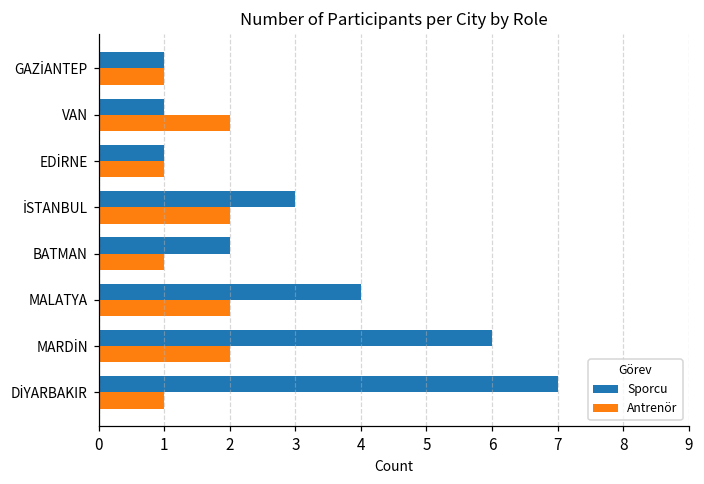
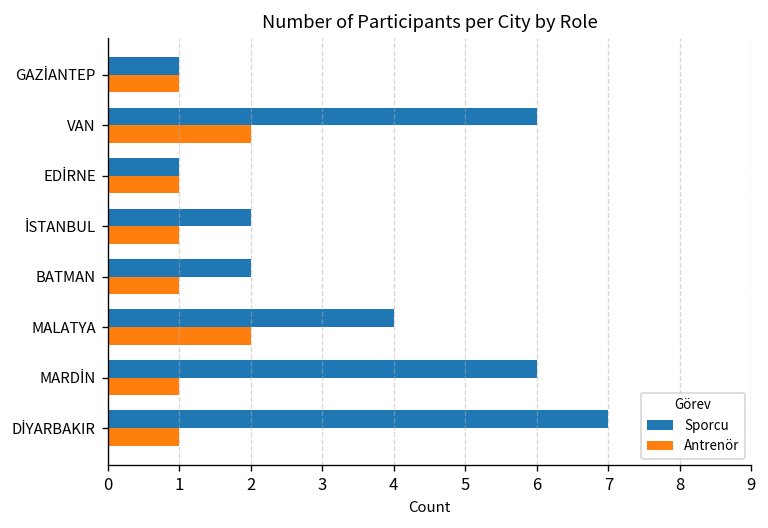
  {
    "Sporcu": {
      "GAZİANTEP": 1,
-     "VAN": 1,
+     "VAN": 6,
      "EDİRNE": 1,
-     "İSTANBUL": 3,
+     "İSTANBUL": 2,
      "BATMAN": 2,
      "MALATYA": 4,
      "MARDİN": 6,
      "DİYARBAKIR": 7
    },
    "Antrenör": {
      "GAZİANTEP": 1,
      "VAN": 2,
      "EDİRNE": 1,
-     "İSTANBUL": 2,
+     "İSTANBUL": 1,
      "BATMAN": 1,
      "MALATYA": 2,
-     "MARDİN": 2,
+     "MARDİN": 1,
      "DİYARBAKIR": 1
    }
  }
